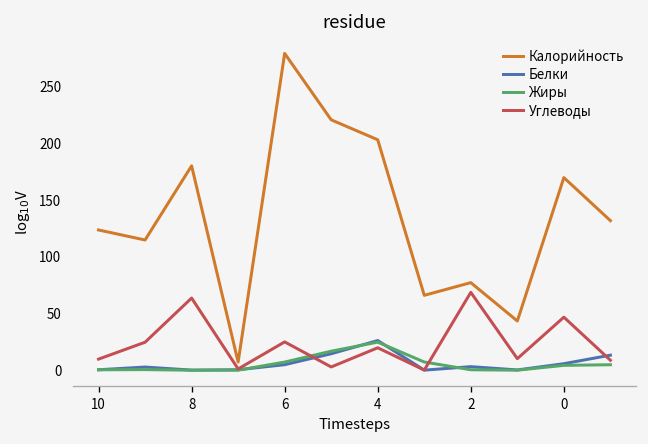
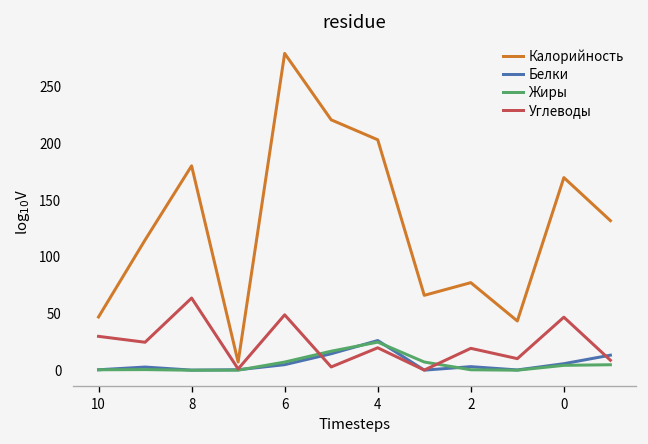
  {
    "Калорийность": {
-     "10": 120,
+     "10": 50,
      "8": 180,
      "6": 280,
      "4": 200,
      "2": 80,
      "0": 170
    },
    "Белки": {
      "2": 0
    },
    "Жиры": {
      "2": 0
    },
    "Углеводы": {
-     "10": 10,
+     "10": 30,
      "8": 60,
-     "6": 30,
+     "6": 50,
      "4": 20,
-     "2": 70,
+     "2": 20,
      "0": 50
    }
  }
